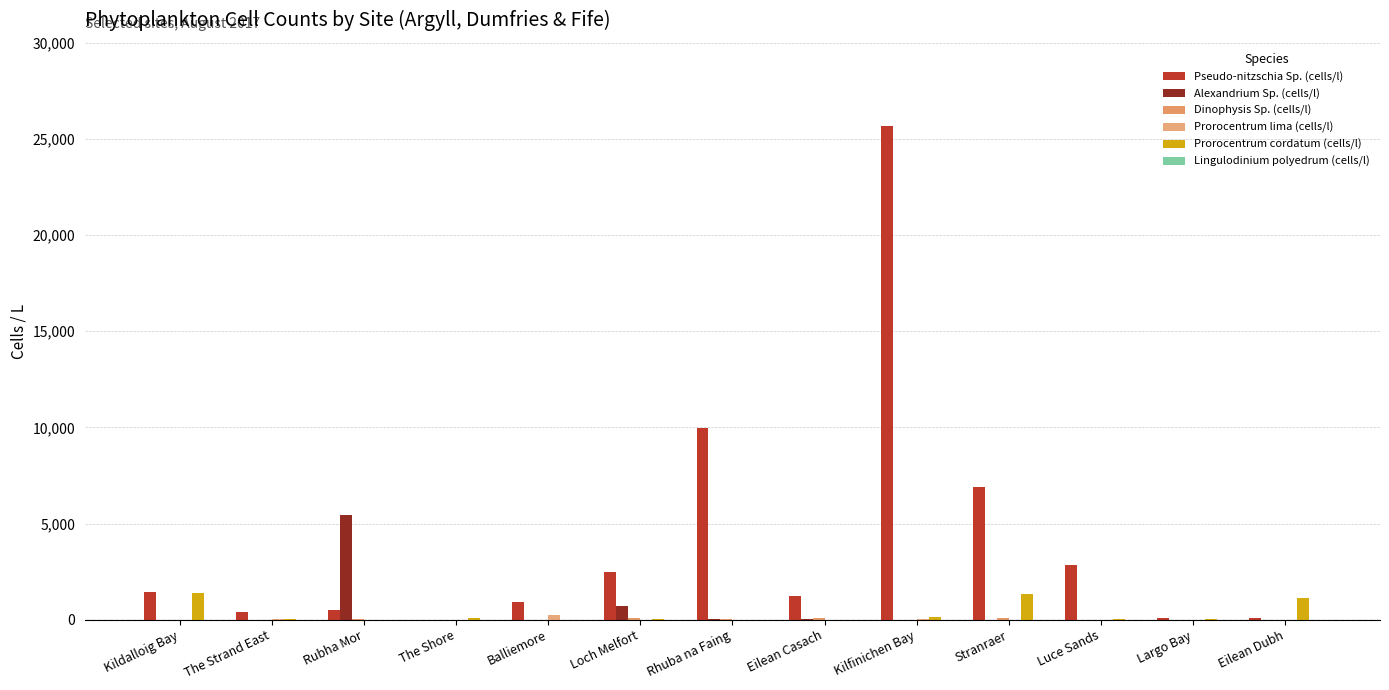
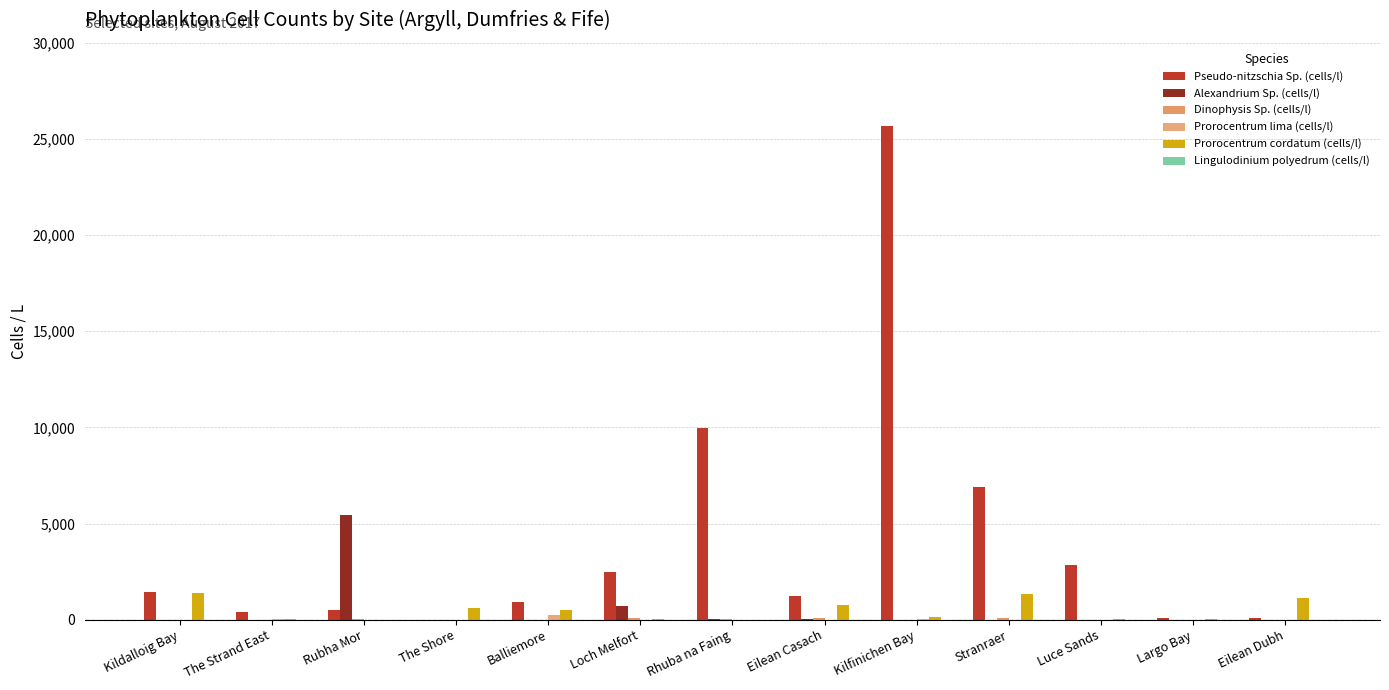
  {
    "Prorocentrum cordatum (cells/l)": {
      "Kildalloig Bay": "1,400",
      "Rubha Mor": "0",
-     "The Shore": "100",
-     "Balliemore": "0",
+     "The Shore": "600",
+     "Balliemore": "500",
      "Rhuba na Faing": "0",
-     "Eilean Casach": "0",
+     "Eilean Casach": "800",
      "Kilfinichen Bay": "100",
      "Stranraer": "1,300",
      "Eilean Dubh": "1,100"
    },
    "Lingulodinium polyedrum (cells/l)": {
      "Kildalloig Bay": "0",
      "The Strand East": "0",
      "Rubha Mor": "0",
      "The Shore": "0",
      "Balliemore": "0",
      "Loch Melfort": "0",
      "Rhuba na Faing": "0",
      "Eilean Casach": "0",
      "Kilfinichen Bay": "0",
      "Stranraer": "0",
      "Luce Sands": "0",
      "Largo Bay": "0",
      "Eilean Dubh": "0"
    }
  }
